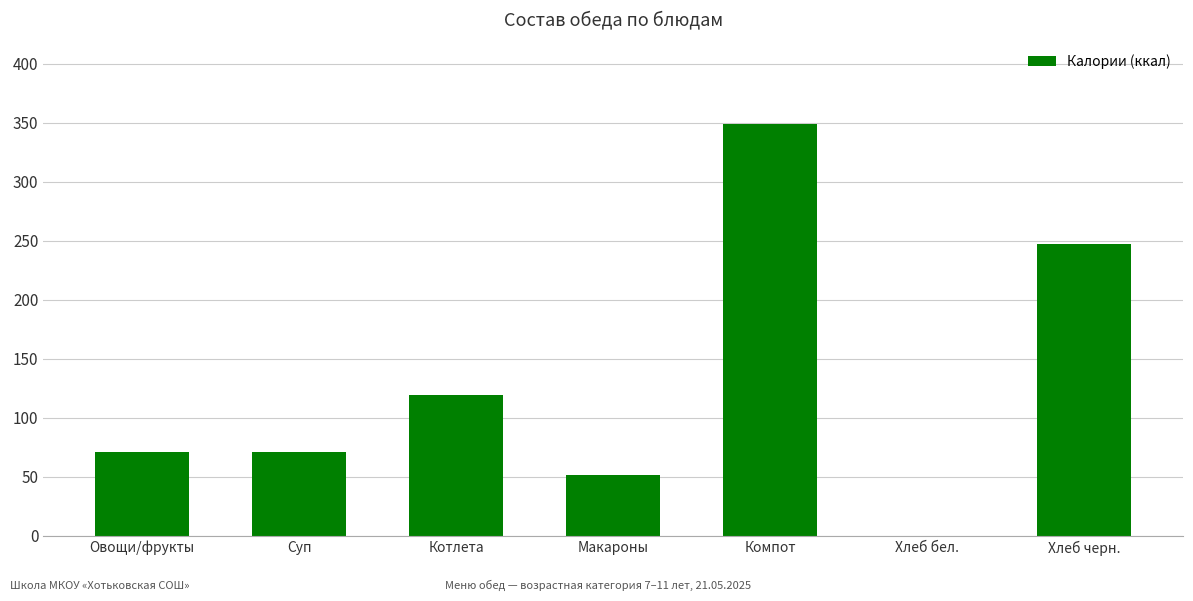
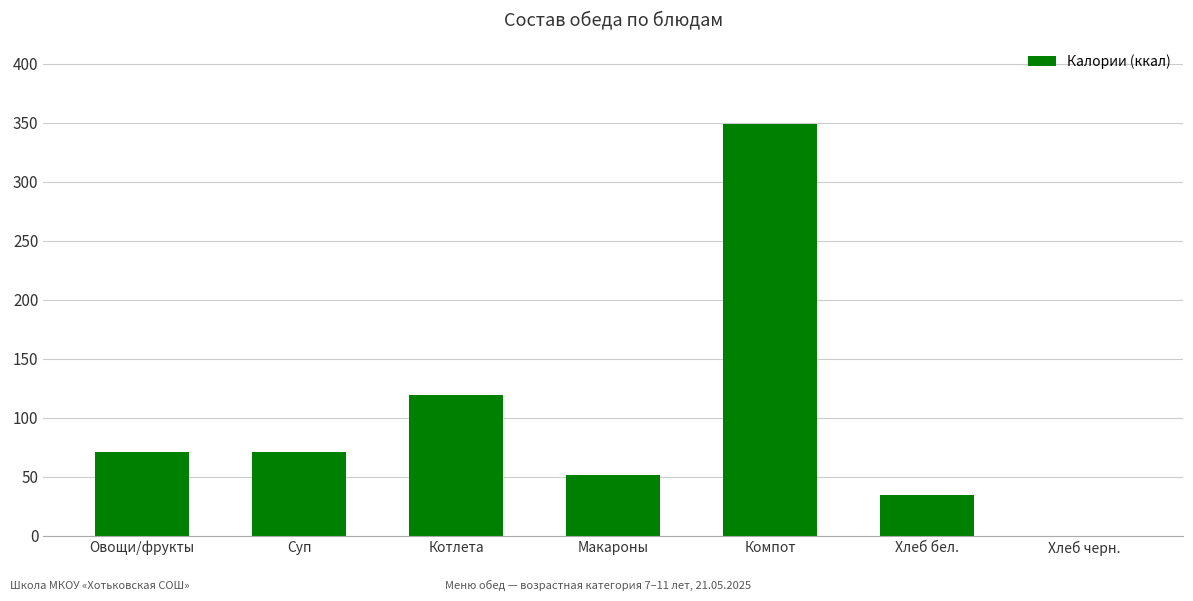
  {
    "Овощи/фрукты": 71,
    "Суп": 71,
    "Котлета": 119,
    "Макароны": 52,
    "Компот": 349,
-   "Хлеб бел.": 0,
-   "Хлеб черн.": 247
+   "Хлеб бел.": 35,
+   "Хлеб черн.": 0
  }
